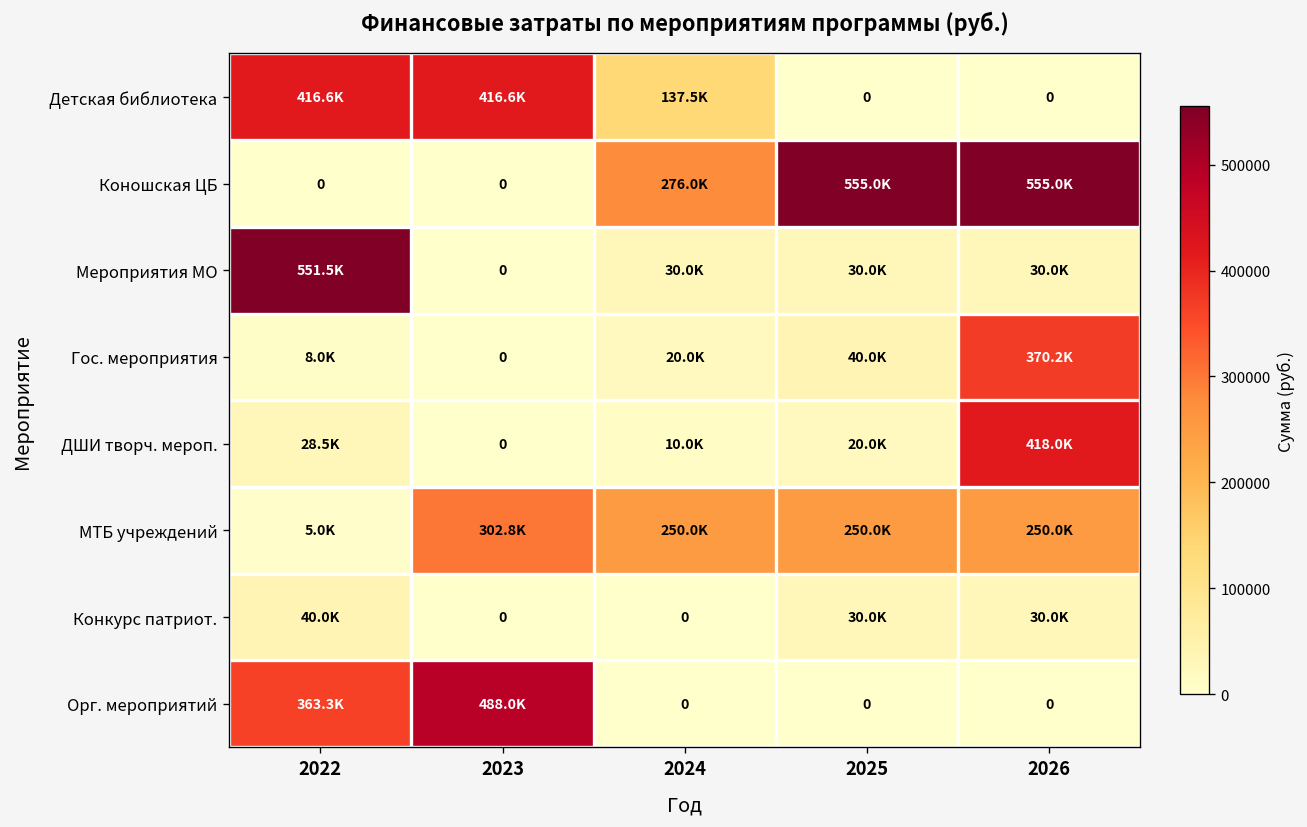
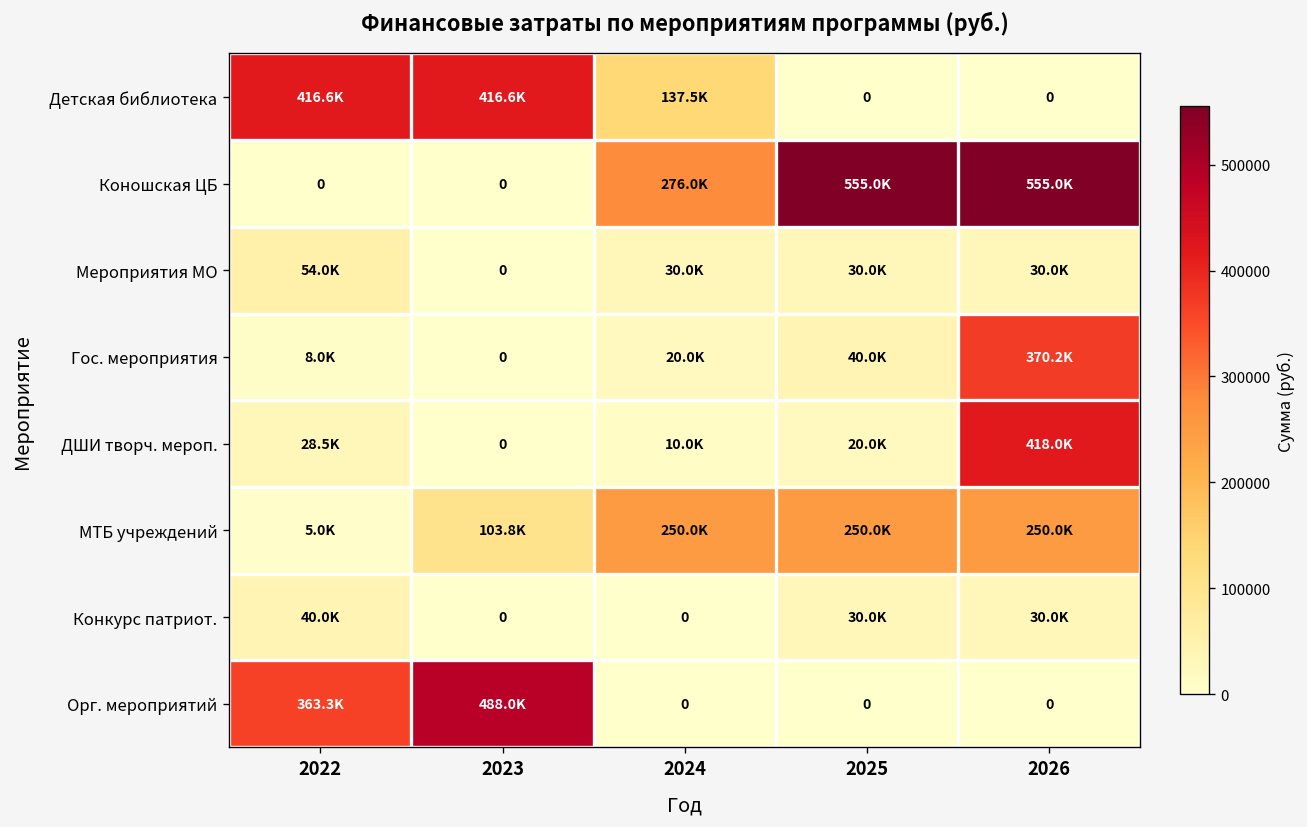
  {
    "Детская библиотека": {
      "2022": "416.6K",
      "2023": "416.6K",
      "2024": "137.5K",
      "2025": "0",
      "2026": "0"
    },
    "Коношская ЦБ": {
      "2022": "0",
      "2023": "0",
      "2024": "276.0K",
      "2025": "555.0K",
      "2026": "555.0K"
    },
    "Мероприятия МО": {
-     "2022": "551.5K",
+     "2022": "54.0K",
      "2023": "0",
      "2024": "30.0K",
      "2025": "30.0K",
      "2026": "30.0K"
    },
    "Гос. мероприятия": {
      "2022": "8.0K",
      "2023": "0",
      "2024": "20.0K",
      "2025": "40.0K",
      "2026": "370.2K"
    },
    "ДШИ творч. мероп.": {
      "2022": "28.5K",
      "2023": "0",
      "2024": "10.0K",
      "2025": "20.0K",
      "2026": "418.0K"
    },
    "МТБ учреждений": {
      "2022": "5.0K",
-     "2023": "302.8K",
+     "2023": "103.8K",
      "2024": "250.0K",
      "2025": "250.0K",
      "2026": "250.0K"
    },
    "Конкурс патриот.": {
      "2022": "40.0K",
      "2023": "0",
      "2024": "0",
      "2025": "30.0K",
      "2026": "30.0K"
    },
    "Орг. мероприятий": {
      "2022": "363.3K",
      "2023": "488.0K",
      "2024": "0",
      "2025": "0",
      "2026": "0"
    }
  }
